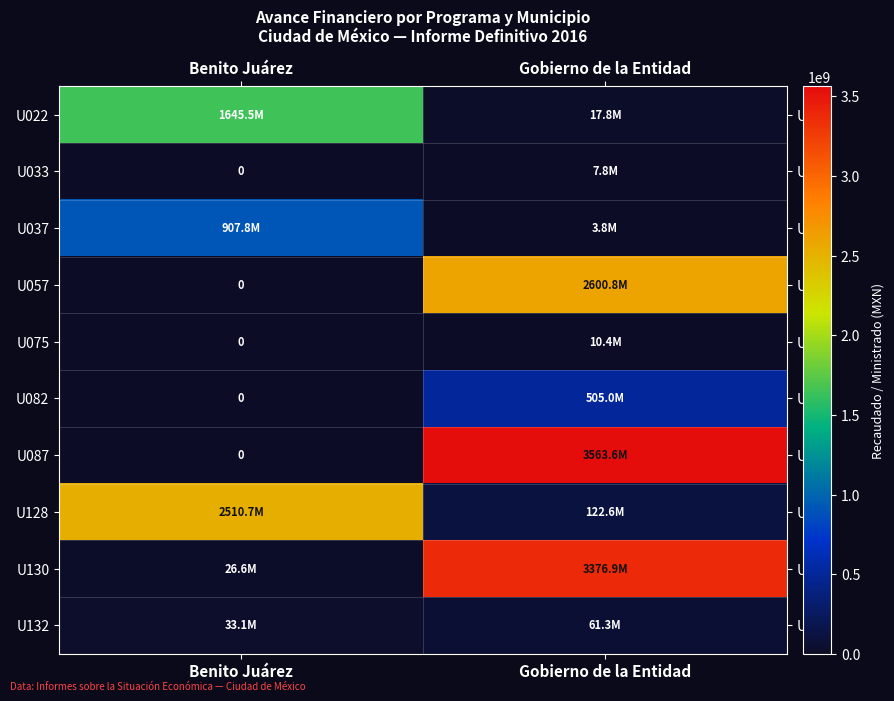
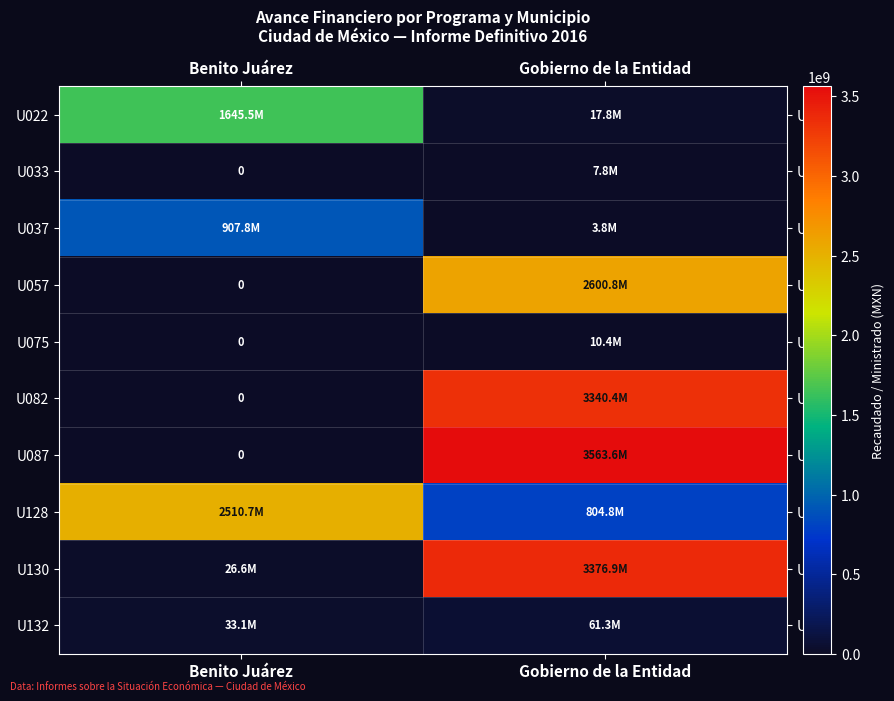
  {
    "U022": {
      "Benito Juárez": "1645.5M",
      "Gobierno de la Entidad": "17.8M"
    },
    "U033": {
      "Benito Juárez": "0",
      "Gobierno de la Entidad": "7.8M"
    },
    "U037": {
      "Benito Juárez": "907.8M",
      "Gobierno de la Entidad": "3.8M"
    },
    "U057": {
      "Benito Juárez": "0",
      "Gobierno de la Entidad": "2600.8M"
    },
    "U075": {
      "Benito Juárez": "0",
      "Gobierno de la Entidad": "10.4M"
    },
    "U082": {
      "Benito Juárez": "0",
-     "Gobierno de la Entidad": "505.0M"
+     "Gobierno de la Entidad": "3340.4M"
    },
    "U087": {
      "Benito Juárez": "0",
      "Gobierno de la Entidad": "3563.6M"
    },
    "U128": {
      "Benito Juárez": "2510.7M",
-     "Gobierno de la Entidad": "122.6M"
+     "Gobierno de la Entidad": "804.8M"
    },
    "U130": {
      "Benito Juárez": "26.6M",
      "Gobierno de la Entidad": "3376.9M"
    },
    "U132": {
      "Benito Juárez": "33.1M",
      "Gobierno de la Entidad": "61.3M"
    }
  }
